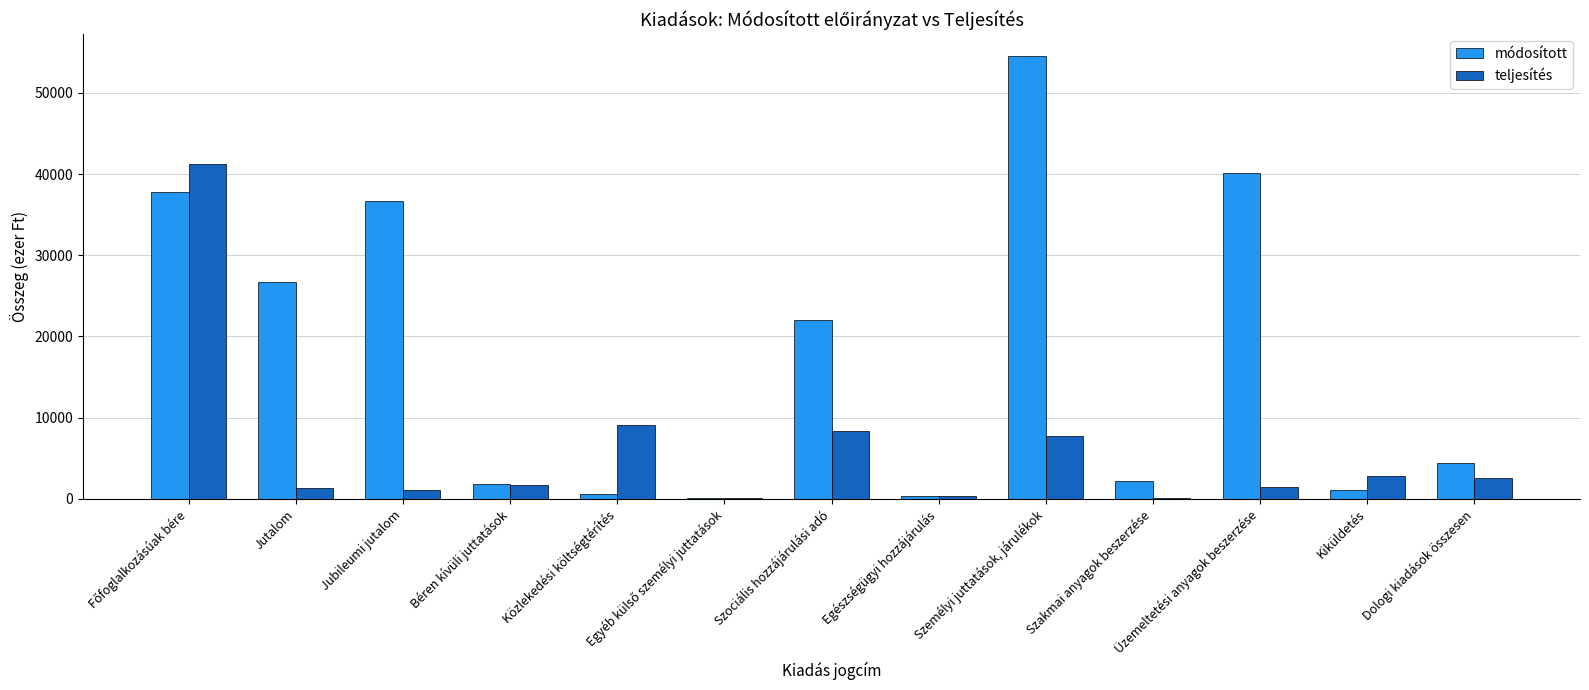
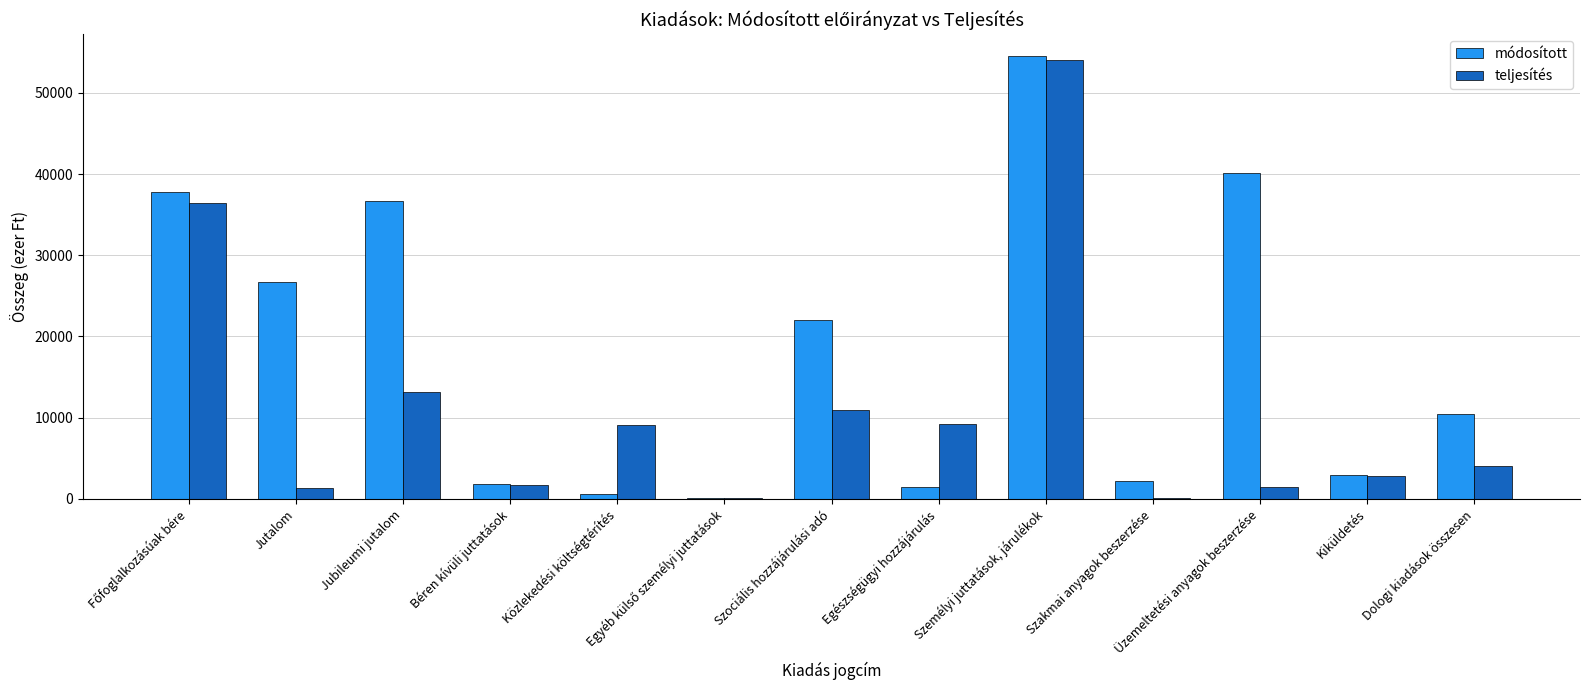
  {
    "módosított": {
      "Főfoglalkozásúak bére": 38000,
      "Jutalom": 27000,
      "Jubileumi jutalom": 37000,
      "Béren kívüli juttatások": 2000,
      "Közlekedési költségtérítés": 1000,
      "Szociális hozzájárulási adó": 22000,
-     "Egészségügyi hozzájárulás": 0,
+     "Egészségügyi hozzájárulás": 1000,
      "Személyi juttatások, járulékok": 55000,
      "Szakmai anyagok beszerzése": 2000,
      "Üzemeltetési anyagok beszerzése": 40000,
-     "Kiküldetés": 1000,
-     "Dologi kiadások összesen": 4000
+     "Kiküldetés": 3000,
+     "Dologi kiadások összesen": 10000
    },
    "teljesítés": {
-     "Főfoglalkozásúak bére": 41000,
+     "Főfoglalkozásúak bére": 36000,
      "Jutalom": 1000,
-     "Jubileumi jutalom": 1000,
+     "Jubileumi jutalom": 13000,
      "Béren kívüli juttatások": 2000,
      "Közlekedési költségtérítés": 9000,
-     "Szociális hozzájárulási adó": 8000,
-     "Egészségügyi hozzájárulás": 0,
-     "Személyi juttatások, járulékok": 8000,
+     "Szociális hozzájárulási adó": 11000,
+     "Egészségügyi hozzájárulás": 9000,
+     "Személyi juttatások, járulékok": 54000,
      "Üzemeltetési anyagok beszerzése": 1000,
      "Kiküldetés": 3000,
-     "Dologi kiadások összesen": 3000
+     "Dologi kiadások összesen": 4000
    }
  }
